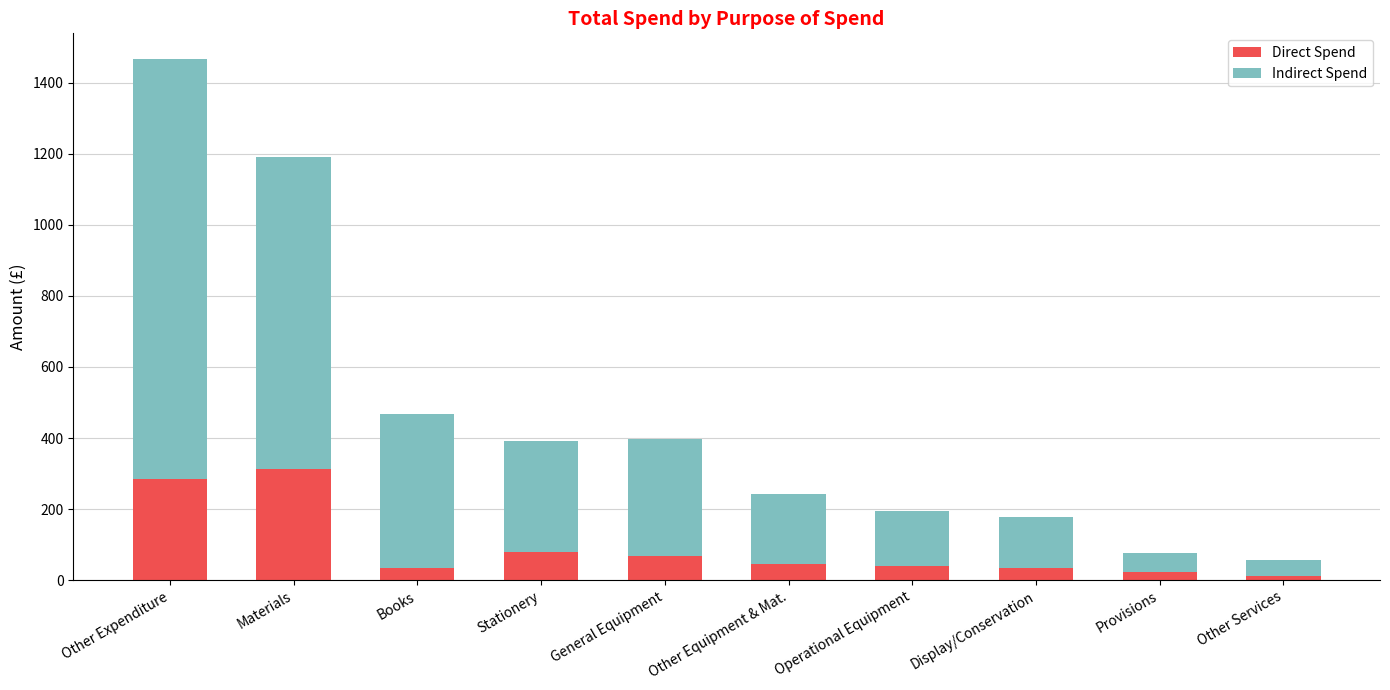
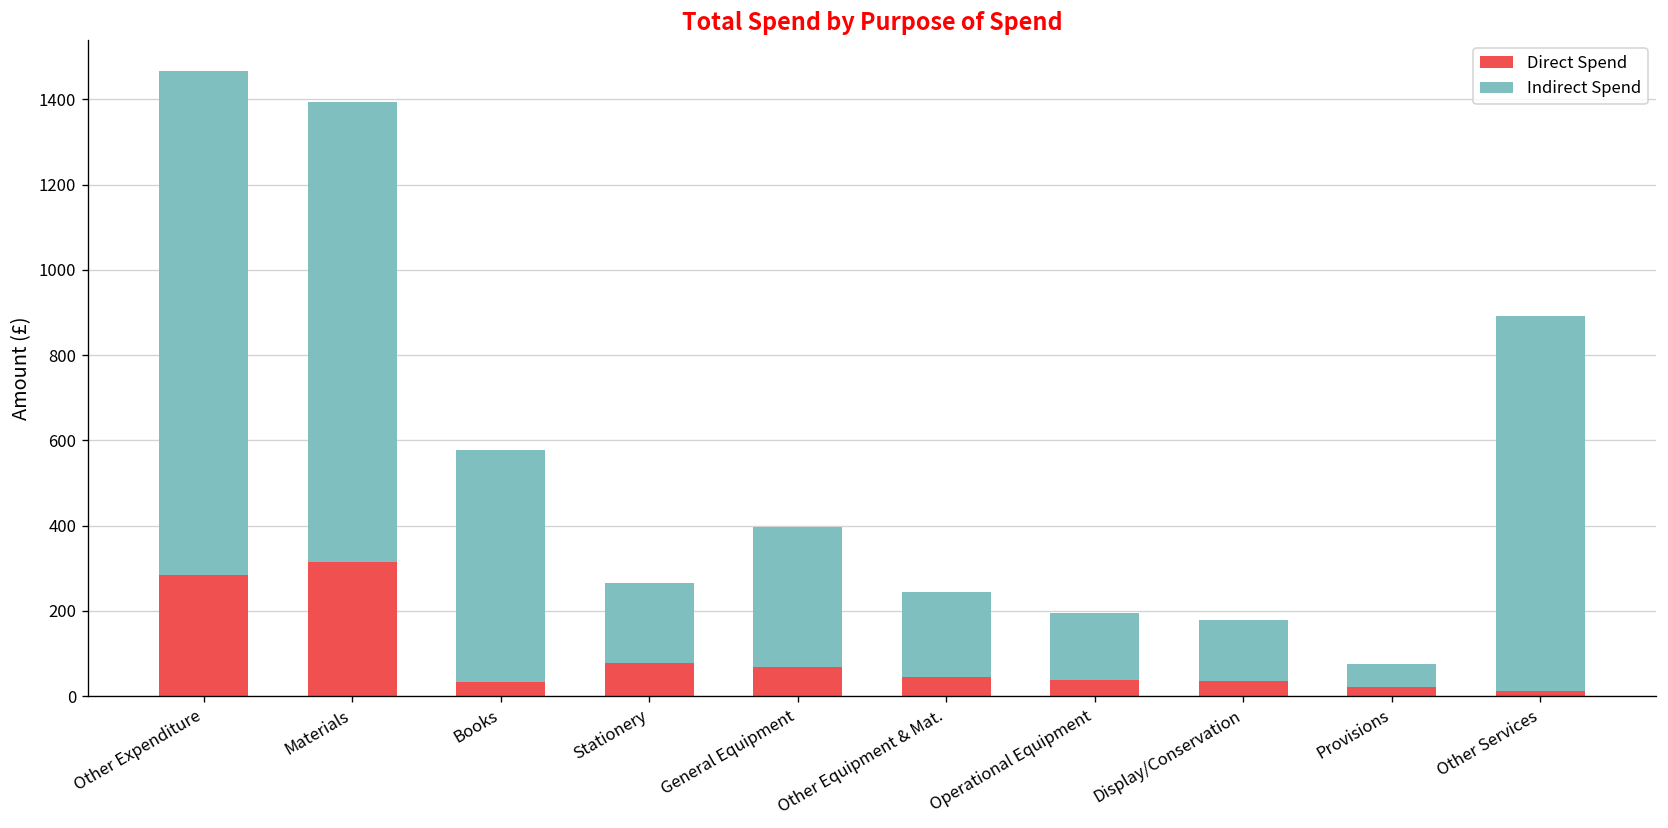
  {
    "Direct Spend": {
      "Other Expenditure": 290,
      "Materials": 310,
      "Books": 30,
      "Stationery": 80,
      "General Equipment": 70,
      "Other Equipment & Mat.": 50,
      "Operational Equipment": 40,
      "Display/Conservation": 40,
      "Provisions": 20,
      "Other Services": 10
    },
    "Indirect Spend": {
      "Other Expenditure": 1180,
-     "Materials": 880,
-     "Books": 430,
-     "Stationery": 310,
+     "Materials": 1080,
+     "Books": 540,
+     "Stationery": 190,
      "General Equipment": 330,
      "Other Equipment & Mat.": 200,
      "Operational Equipment": 160,
      "Display/Conservation": 140,
      "Provisions": 50,
-     "Other Services": 40
+     "Other Services": 880
    }
  }
